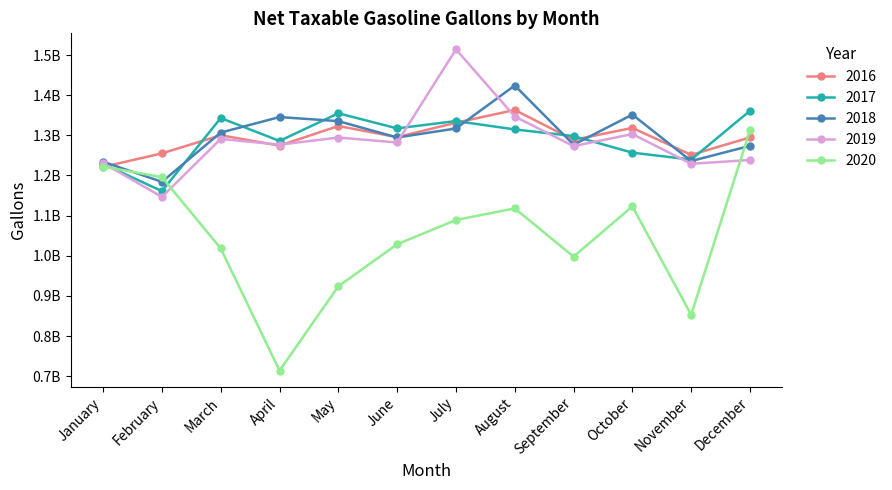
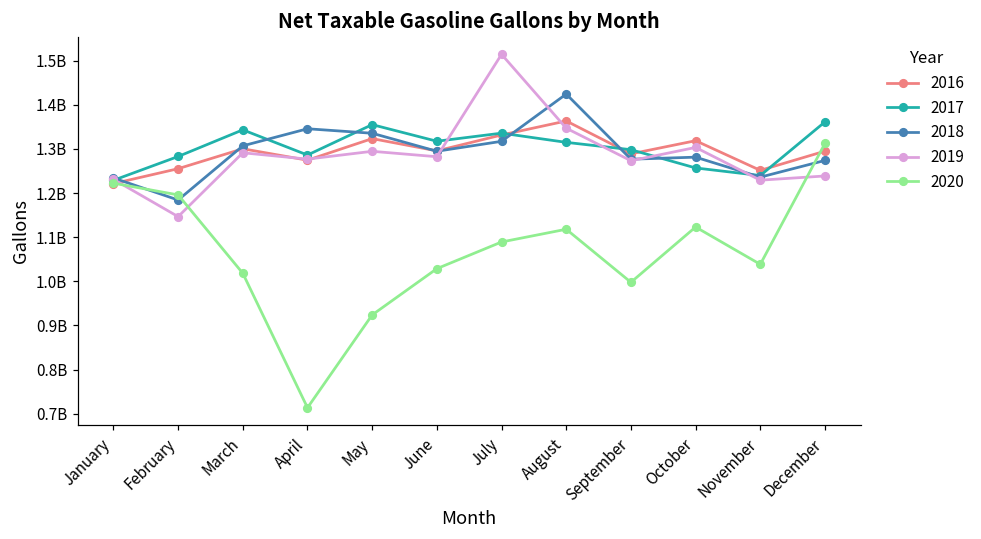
  {
    "2016": {
      "February": 1260000000,
      "March": 1300000000,
      "May": 1320000000,
      "August": 1360000000,
      "September": 1290000000,
      "October": 1320000000,
      "November": 1250000000,
      "December": 1290000000
    },
    "2017": {
-     "February": 1160000000,
+     "February": 1280000000,
      "March": 1340000000,
      "April": 1290000000,
      "May": 1360000000,
      "June": 1320000000,
      "August": 1310000000,
      "September": 1300000000,
      "October": 1260000000,
      "December": 1360000000
    },
    "2018": {
      "February": 1180000000,
      "March": 1310000000,
      "April": 1350000000,
      "May": 1340000000,
      "July": 1320000000,
      "August": 1420000000,
-     "October": 1350000000,
+     "October": 1280000000,
      "December": 1270000000
    },
    "2019": {
      "February": 1150000000,
      "March": 1290000000,
      "May": 1290000000,
      "June": 1280000000,
      "July": 1510000000,
      "August": 1350000000,
      "October": 1300000000,
      "November": 1230000000,
      "December": 1240000000
    },
    "2020": {
      "February": 1200000000,
      "March": 1020000000,
      "April": 710000000,
      "May": 920000000,
      "June": 1030000000,
      "July": 1090000000,
      "August": 1120000000,
      "September": 1000000000,
      "October": 1120000000,
-     "November": 850000000,
+     "November": 1040000000,
      "December": 1310000000
    }
  }
